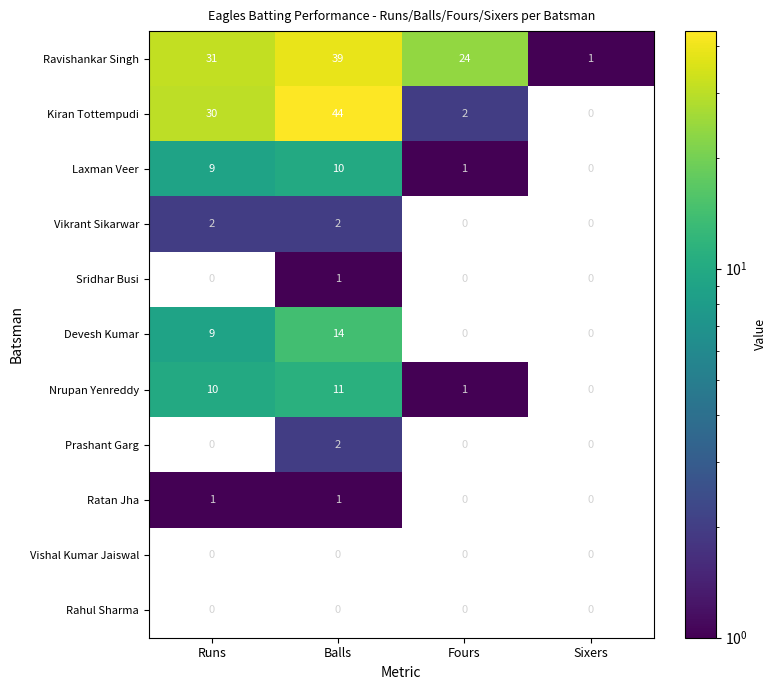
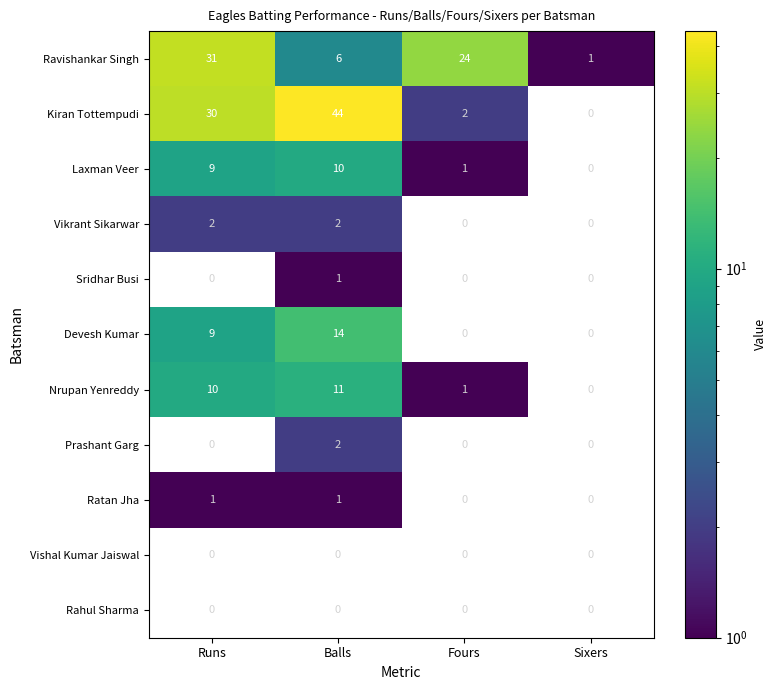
  {
    "Ravishankar Singh": {
      "Runs": 31,
-     "Balls": 39,
+     "Balls": 6,
      "Fours": 24,
      "Sixers": 1
    },
    "Kiran Tottempudi": {
      "Runs": 30,
      "Balls": 44,
      "Fours": 2
    },
    "Laxman Veer": {
      "Runs": 9,
      "Balls": 10,
      "Fours": 1
    },
    "Vikrant Sikarwar": {
      "Runs": 2,
      "Balls": 2
    },
    "Sridhar Busi": {
      "Balls": 1
    },
    "Devesh Kumar": {
      "Runs": 9,
      "Balls": 14
    },
    "Nrupan Yenreddy": {
      "Runs": 10,
      "Balls": 11,
      "Fours": 1
    },
    "Prashant Garg": {
      "Balls": 2
    },
    "Ratan Jha": {
      "Runs": 1,
      "Balls": 1
    }
  }
